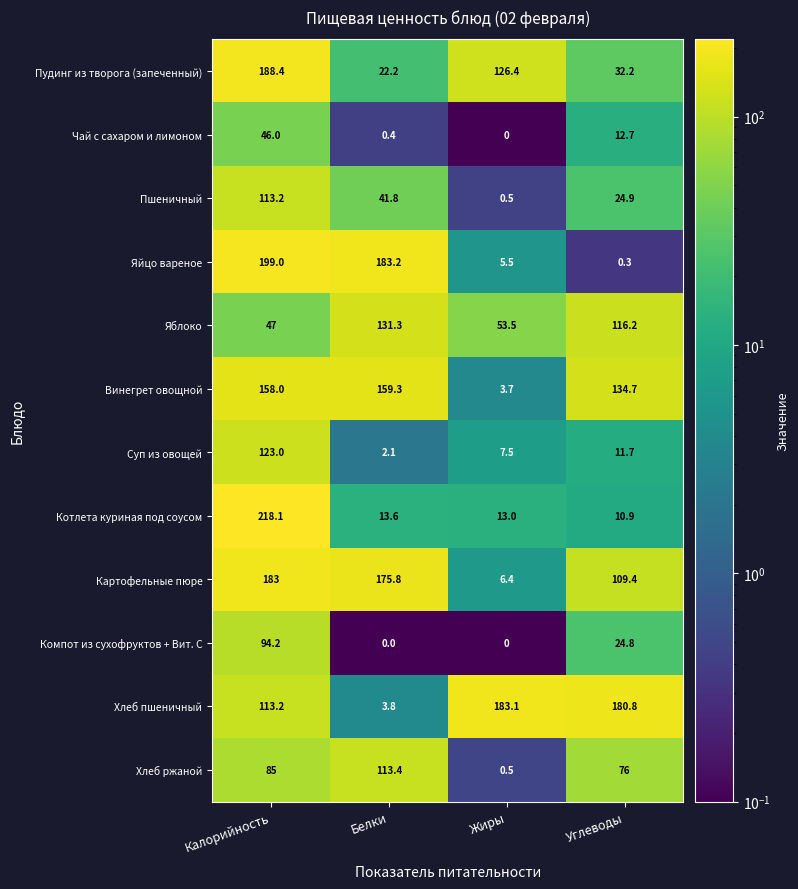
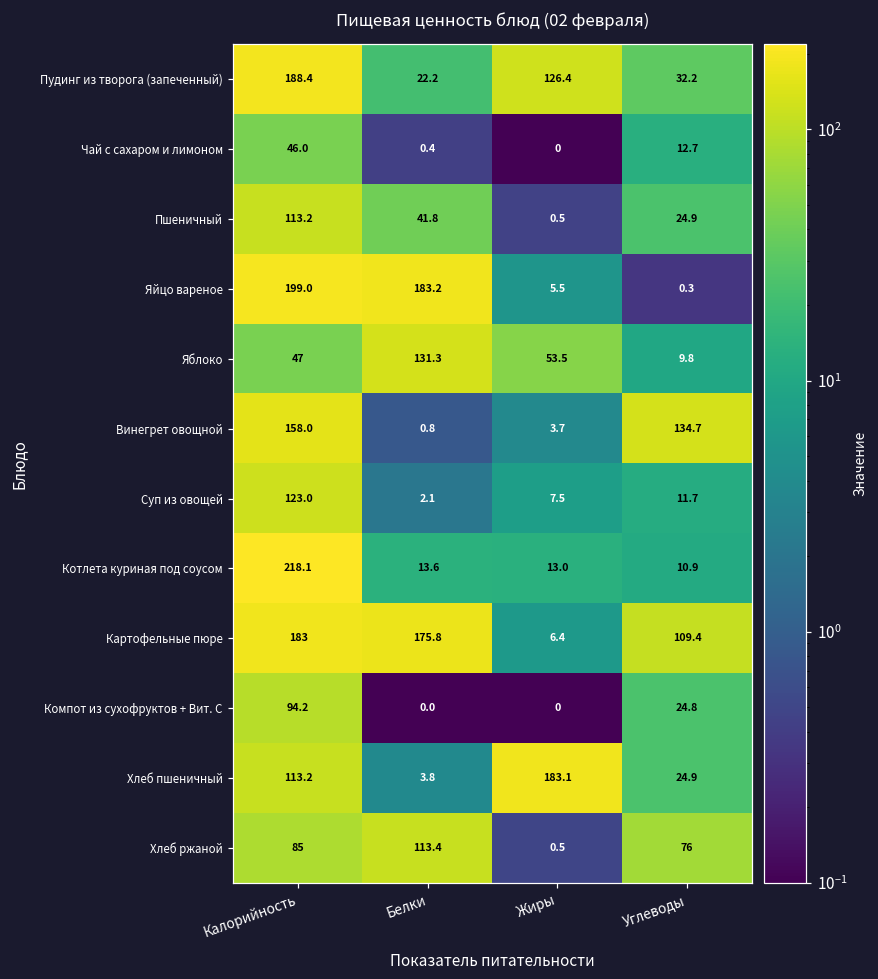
  {
    "Пудинг из творога (запеченный)": {
      "Калорийность": 188.4,
      "Белки": 22.2,
      "Жиры": 126.4,
      "Углеводы": 32.2
    },
    "Чай с сахаром и лимоном": {
      "Калорийность": 46.0,
      "Белки": 0.4,
      "Жиры": 0,
      "Углеводы": 12.7
    },
    "Пшеничный": {
      "Калорийность": 113.2,
      "Белки": 41.8,
      "Жиры": 0.5,
      "Углеводы": 24.9
    },
    "Яйцо вареное": {
      "Калорийность": 199.0,
      "Белки": 183.2,
      "Жиры": 5.5,
      "Углеводы": 0.3
    },
    "Яблоко": {
      "Калорийность": 47,
      "Белки": 131.3,
      "Жиры": 53.5,
-     "Углеводы": 116.2
+     "Углеводы": 9.8
    },
    "Винегрет овощной": {
      "Калорийность": 158.0,
-     "Белки": 159.3,
+     "Белки": 0.8,
      "Жиры": 3.7,
      "Углеводы": 134.7
    },
    "Суп из овощей": {
      "Калорийность": 123.0,
      "Белки": 2.1,
      "Жиры": 7.5,
      "Углеводы": 11.7
    },
    "Котлета куриная под соусом": {
      "Калорийность": 218.1,
      "Белки": 13.6,
      "Жиры": 13.0,
      "Углеводы": 10.9
    },
    "Картофельные пюре": {
      "Калорийность": 183,
      "Белки": 175.8,
      "Жиры": 6.4,
      "Углеводы": 109.4
    },
    "Компот из сухофруктов + Вит. С": {
      "Калорийность": 94.2,
      "Белки": 0.0,
      "Жиры": 0,
      "Углеводы": 24.8
    },
    "Хлеб пшеничный": {
      "Калорийность": 113.2,
      "Белки": 3.8,
      "Жиры": 183.1,
-     "Углеводы": 180.8
+     "Углеводы": 24.9
    },
    "Хлеб ржаной": {
      "Калорийность": 85,
      "Белки": 113.4,
      "Жиры": 0.5,
      "Углеводы": 76
    }
  }
